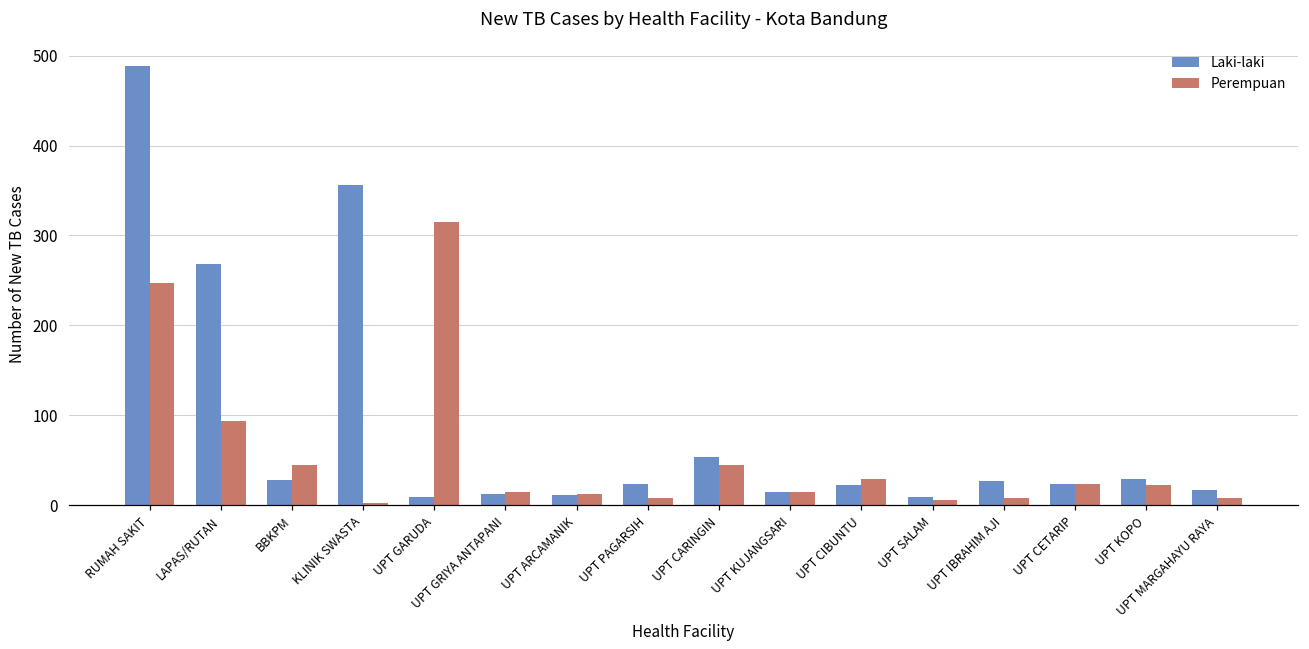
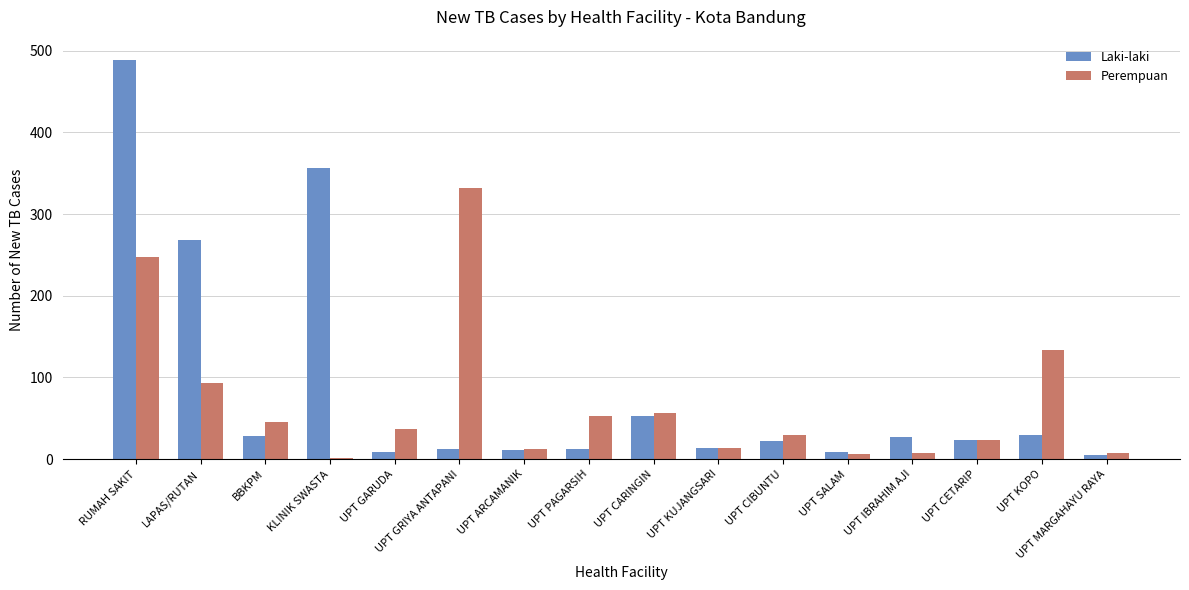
  {
    "Laki-laki": {
      "RUMAH SAKIT": 490,
      "LAPAS/RUTAN": 270,
      "BBKPM": 30,
      "KLINIK SWASTA": 360,
      "UPT GARUDA": 10,
      "UPT GRIYA ANTAPANI": 10,
      "UPT ARCAMANIK": 10,
-     "UPT PAGARSIH": 20,
+     "UPT PAGARSIH": 10,
      "UPT CARINGIN": 50,
      "UPT KUJANGSARI": 10,
      "UPT CIBUNTU": 20,
      "UPT SALAM": 10,
      "UPT IBRAHIM AJI": 30,
      "UPT CETARIP": 20,
      "UPT KOPO": 30,
-     "UPT MARGAHAYU RAYA": 20
+     "UPT MARGAHAYU RAYA": 10
    },
    "Perempuan": {
      "RUMAH SAKIT": 250,
      "LAPAS/RUTAN": 90,
      "BBKPM": 50,
-     "UPT GARUDA": 320,
-     "UPT GRIYA ANTAPANI": 20,
+     "UPT GARUDA": 40,
+     "UPT GRIYA ANTAPANI": 330,
      "UPT ARCAMANIK": 10,
-     "UPT PAGARSIH": 10,
-     "UPT CARINGIN": 50,
+     "UPT PAGARSIH": 50,
+     "UPT CARINGIN": 60,
      "UPT KUJANGSARI": 10,
      "UPT CIBUNTU": 30,
      "UPT SALAM": 10,
      "UPT IBRAHIM AJI": 10,
      "UPT CETARIP": 20,
-     "UPT KOPO": 20,
+     "UPT KOPO": 130,
      "UPT MARGAHAYU RAYA": 10
    }
  }
